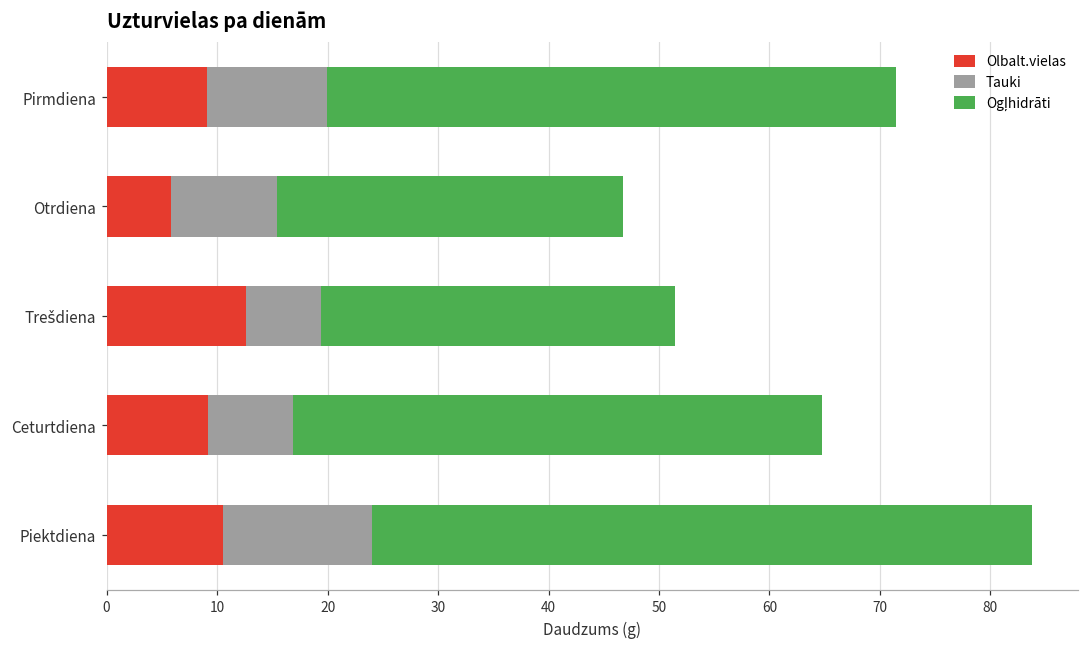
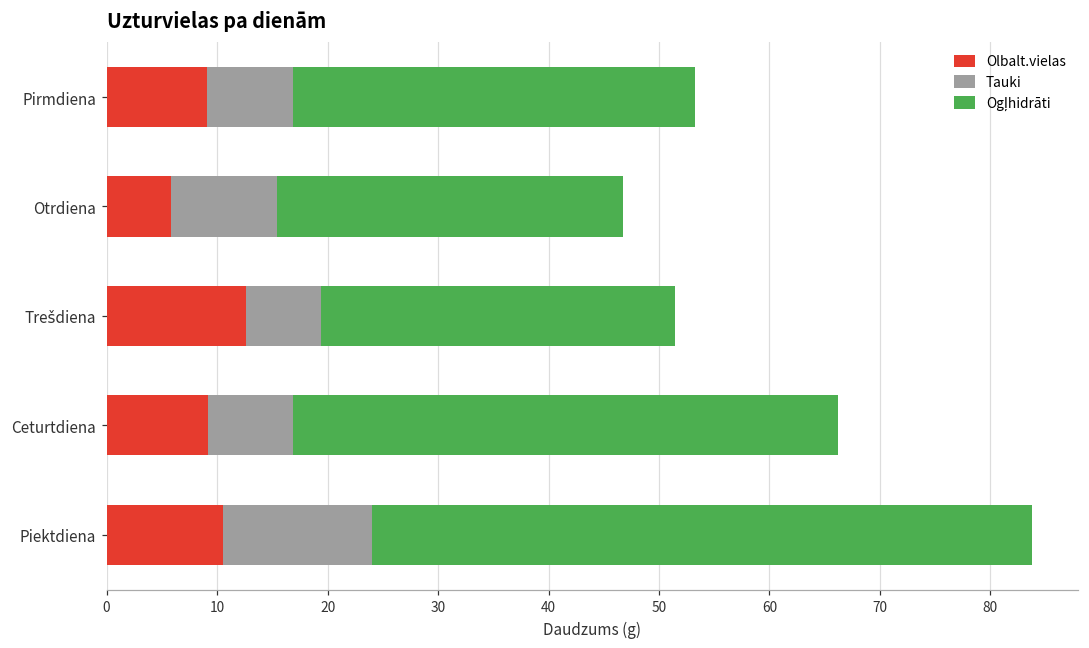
  {
    "Olbalt.vielas": {
      "Pirmdiena": 9.1,
      "Otrdiena": 5.9,
      "Trešdiena": 12.6,
      "Ceturtdiena": 9.2,
      "Piektdiena": 10.6
    },
    "Tauki": {
-     "Pirmdiena": 10.9,
+     "Pirmdiena": 7.8,
      "Otrdiena": 9.6,
      "Trešdiena": 6.8,
      "Ceturtdiena": 7.7,
      "Piektdiena": 13.4
    },
    "Ogļhidrāti": {
-     "Pirmdiena": 51.5,
+     "Pirmdiena": 36.3,
      "Otrdiena": 31.3,
      "Trešdiena": 32.0,
-     "Ceturtdiena": 47.9,
+     "Ceturtdiena": 49.3,
      "Piektdiena": 59.8
    }
  }
